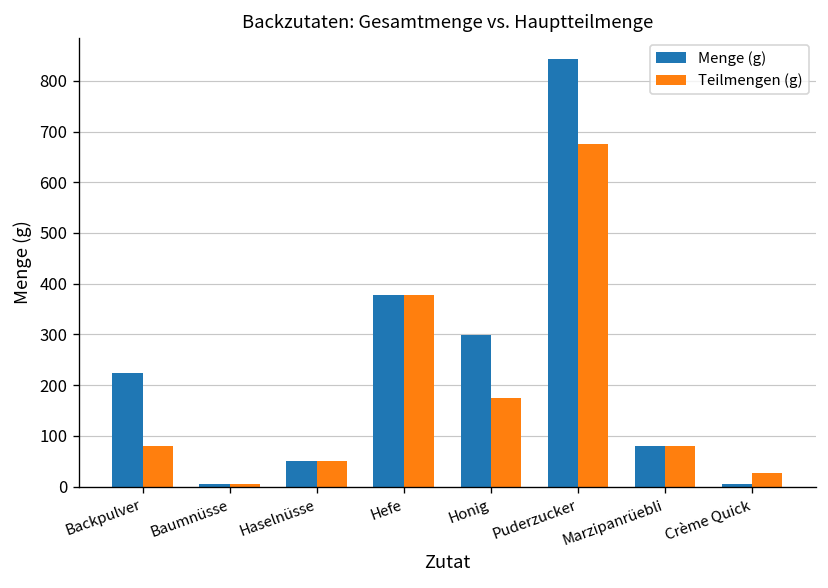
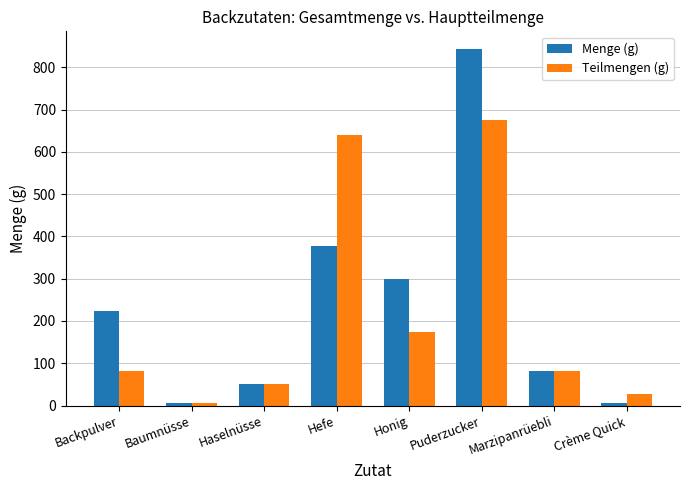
  {
    "Menge (g)": {
      "Backpulver": 220,
      "Haselnüsse": 50,
      "Hefe": 380,
      "Honig": 300,
      "Puderzucker": 840,
      "Marzipanrüebli": 80
    },
    "Teilmengen (g)": {
      "Backpulver": 80,
      "Haselnüsse": 50,
-     "Hefe": 380,
+     "Hefe": 640,
      "Honig": 180,
      "Puderzucker": 680,
      "Marzipanrüebli": 80,
      "Crème Quick": 30
    }
  }
